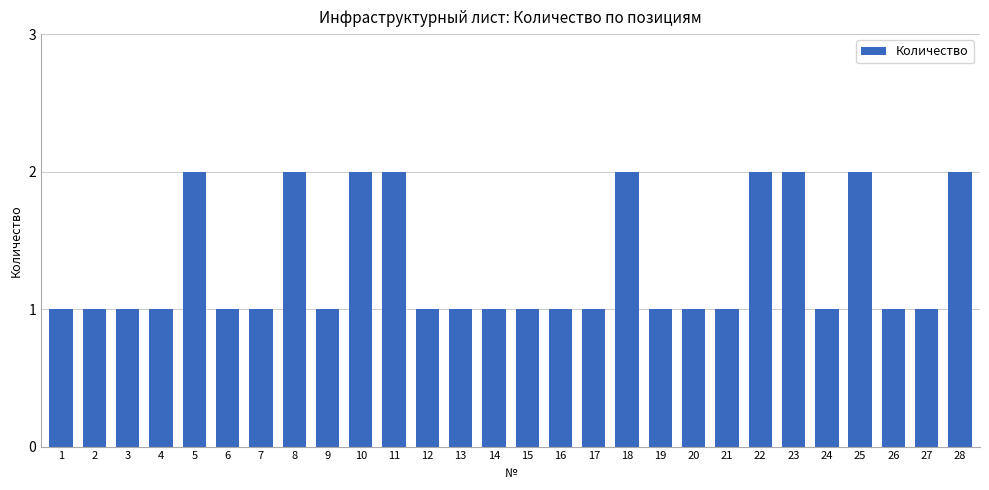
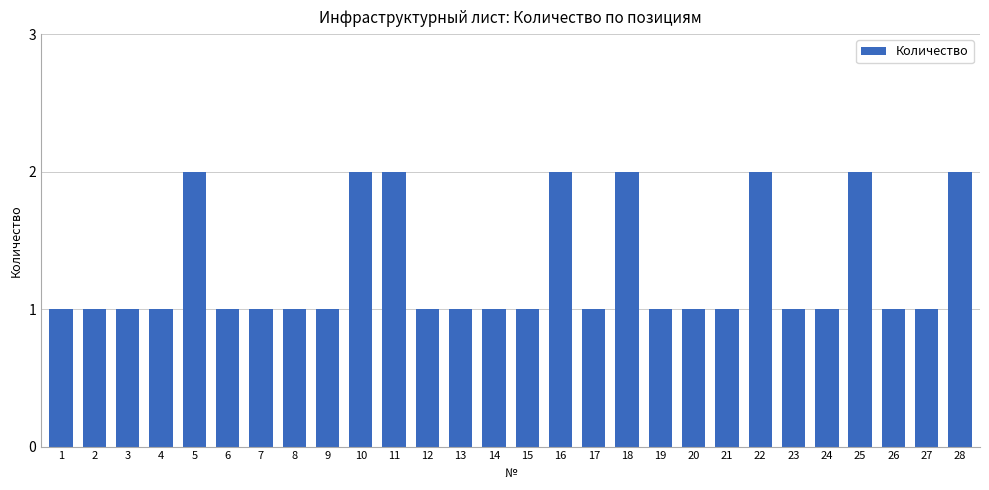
  {
    "1": 1,
    "2": 1,
    "3": 1,
    "4": 1,
    "5": 2,
    "6": 1,
    "7": 1,
-   "8": 2,
+   "8": 1,
    "9": 1,
    "10": 2,
    "11": 2,
    "12": 1,
    "13": 1,
    "14": 1,
    "15": 1,
-   "16": 1,
+   "16": 2,
    "17": 1,
    "18": 2,
    "19": 1,
    "20": 1,
    "21": 1,
    "22": 2,
-   "23": 2,
+   "23": 1,
    "24": 1,
    "25": 2,
    "26": 1,
    "27": 1,
    "28": 2
  }
